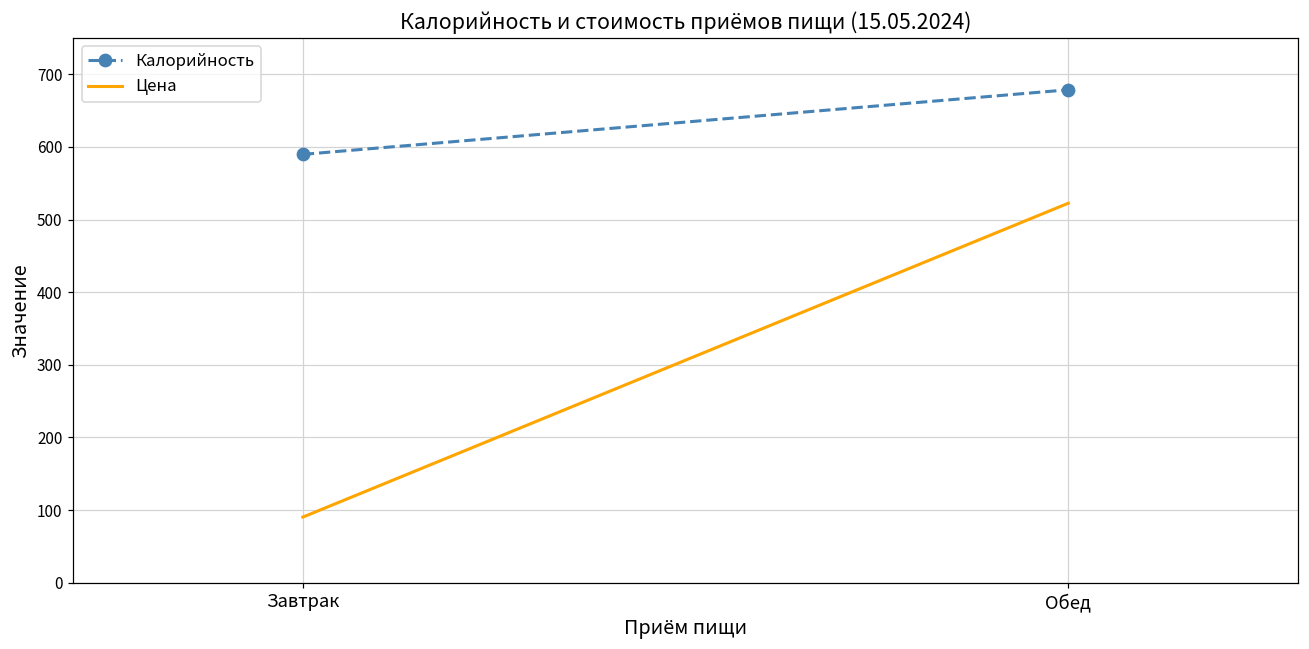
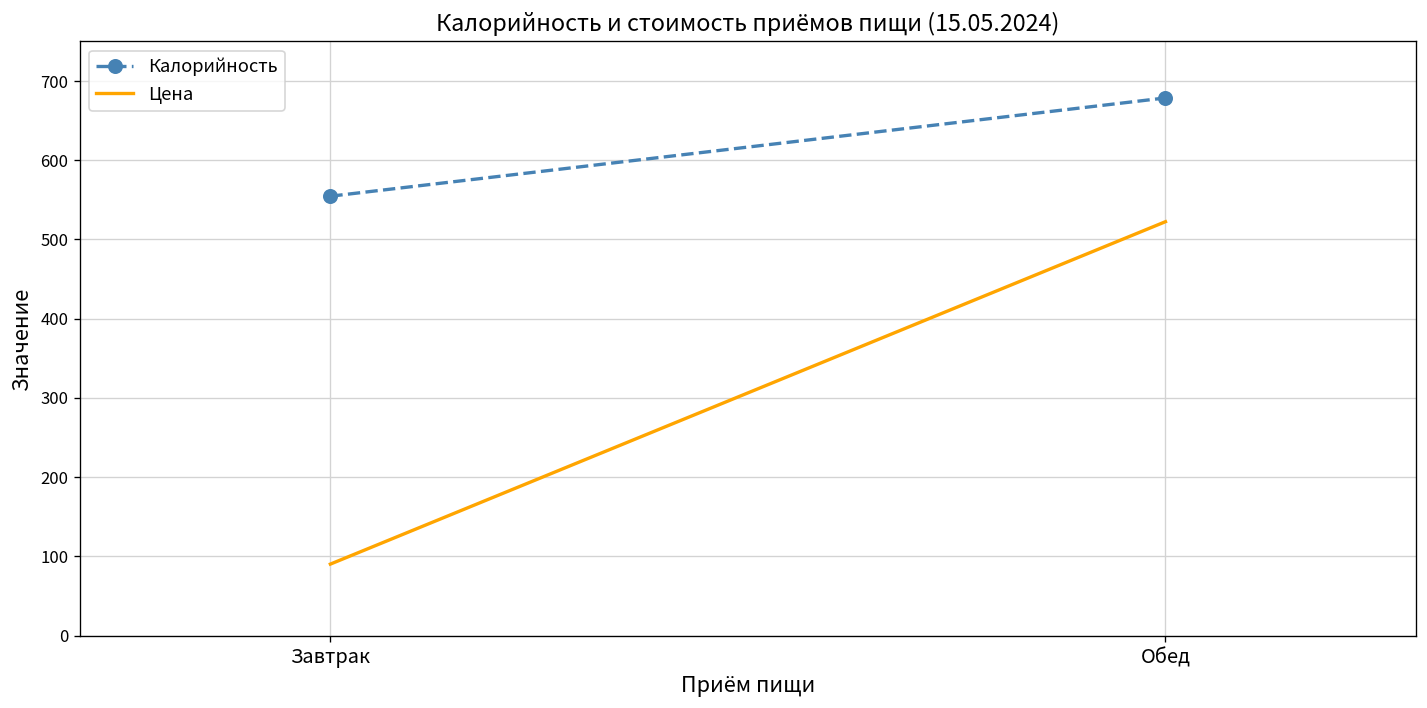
  {
    "Калорийность": {
-     "Завтрак": 590,
+     "Завтрак": 550,
      "Обед": 680
    },
    "Цена": {
      "Завтрак": 90,
      "Обед": 520
    }
  }
